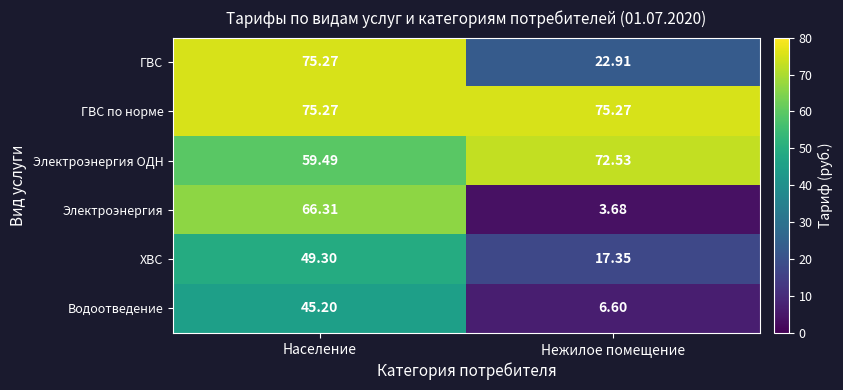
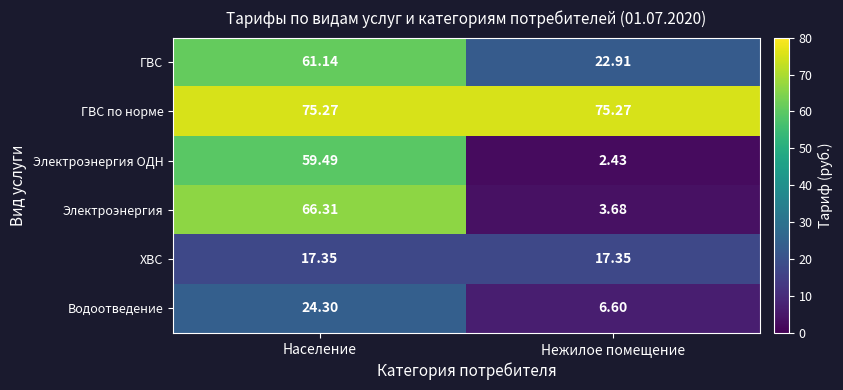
  {
    "ГВС": {
-     "Население": 75.27,
+     "Население": 61.14,
      "Нежилое помещение": 22.91
    },
    "ГВС по норме": {
      "Население": 75.27,
      "Нежилое помещение": 75.27
    },
    "Электроэнергия ОДН": {
      "Население": 59.49,
-     "Нежилое помещение": 72.53
+     "Нежилое помещение": 2.43
    },
    "Электроэнергия": {
      "Население": 66.31,
      "Нежилое помещение": 3.68
    },
    "ХВС": {
-     "Население": 49.30,
+     "Население": 17.35,
      "Нежилое помещение": 17.35
    },
    "Водоотведение": {
-     "Население": 45.20,
+     "Население": 24.30,
      "Нежилое помещение": 6.60
    }
  }
